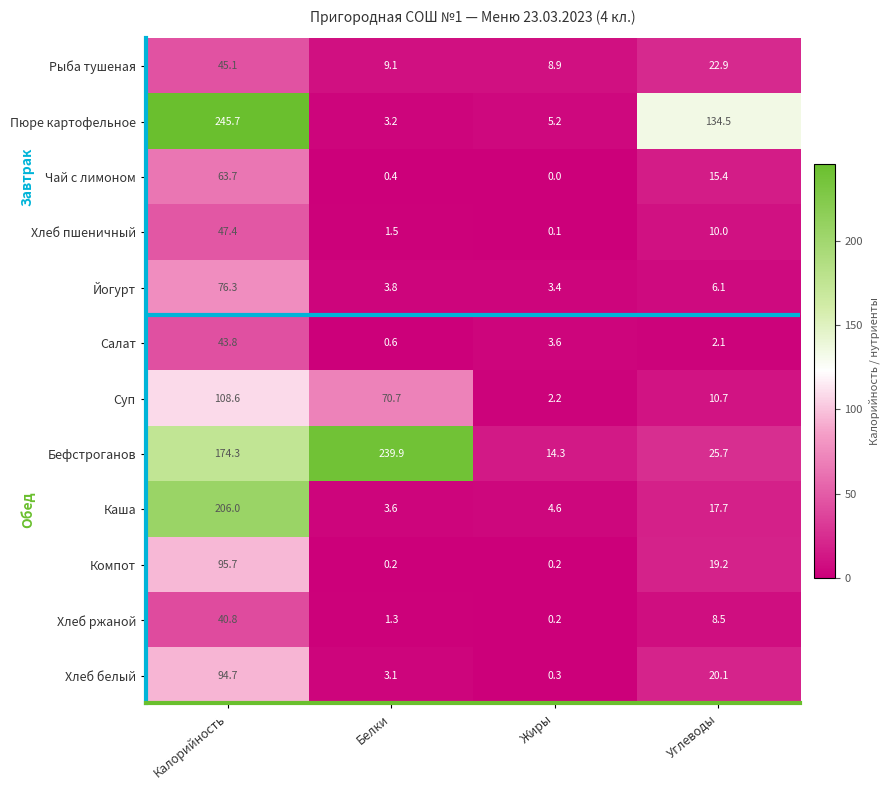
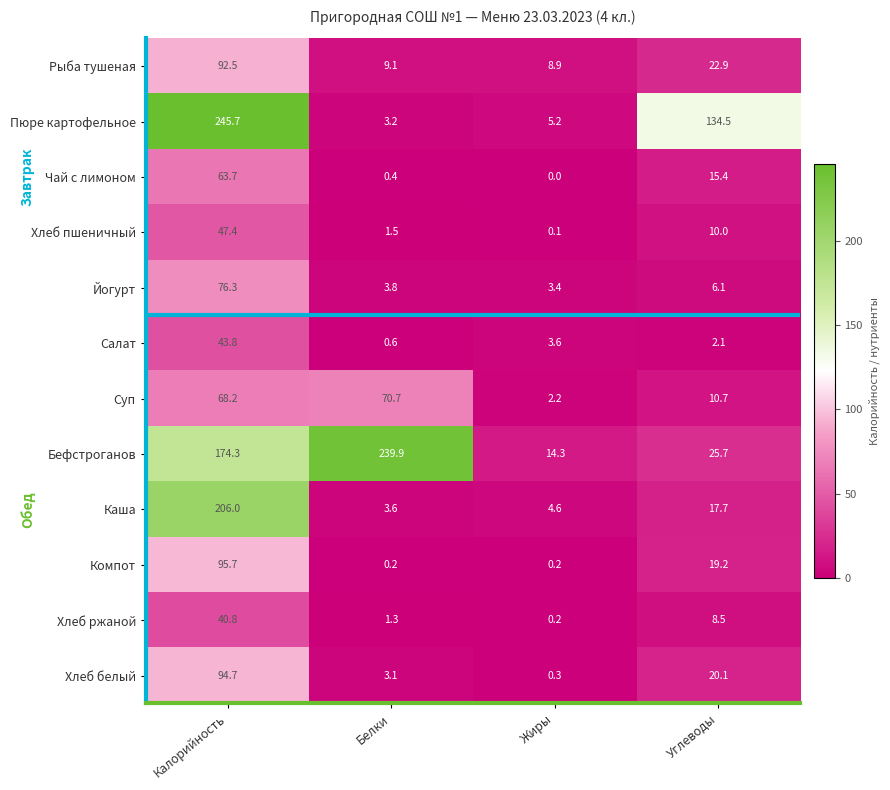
  {
    "Рыба тушеная": {
-     "Калорийность": 45.1,
+     "Калорийность": 92.5,
      "Белки": 9.1,
      "Жиры": 8.9,
      "Углеводы": 22.9
    },
    "Пюре картофельное": {
      "Калорийность": 245.7,
      "Белки": 3.2,
      "Жиры": 5.2,
      "Углеводы": 134.5
    },
    "Чай с лимоном": {
      "Калорийность": 63.7,
      "Белки": 0.4,
      "Жиры": 0.0,
      "Углеводы": 15.4
    },
    "Хлеб пшеничный": {
      "Калорийность": 47.4,
      "Белки": 1.5,
      "Жиры": 0.1,
      "Углеводы": 10.0
    },
    "Йогурт": {
      "Калорийность": 76.3,
      "Белки": 3.8,
      "Жиры": 3.4,
      "Углеводы": 6.1
    },
    "Салат": {
      "Калорийность": 43.8,
      "Белки": 0.6,
      "Жиры": 3.6,
      "Углеводы": 2.1
    },
    "Суп": {
-     "Калорийность": 108.6,
+     "Калорийность": 68.2,
      "Белки": 70.7,
      "Жиры": 2.2,
      "Углеводы": 10.7
    },
    "Бефстроганов": {
      "Калорийность": 174.3,
      "Белки": 239.9,
      "Жиры": 14.3,
      "Углеводы": 25.7
    },
    "Каша": {
      "Калорийность": 206.0,
      "Белки": 3.6,
      "Жиры": 4.6,
      "Углеводы": 17.7
    },
    "Компот": {
      "Калорийность": 95.7,
      "Белки": 0.2,
      "Жиры": 0.2,
      "Углеводы": 19.2
    },
    "Хлеб ржаной": {
      "Калорийность": 40.8,
      "Белки": 1.3,
      "Жиры": 0.2,
      "Углеводы": 8.5
    },
    "Хлеб белый": {
      "Калорийность": 94.7,
      "Белки": 3.1,
      "Жиры": 0.3,
      "Углеводы": 20.1
    }
  }
